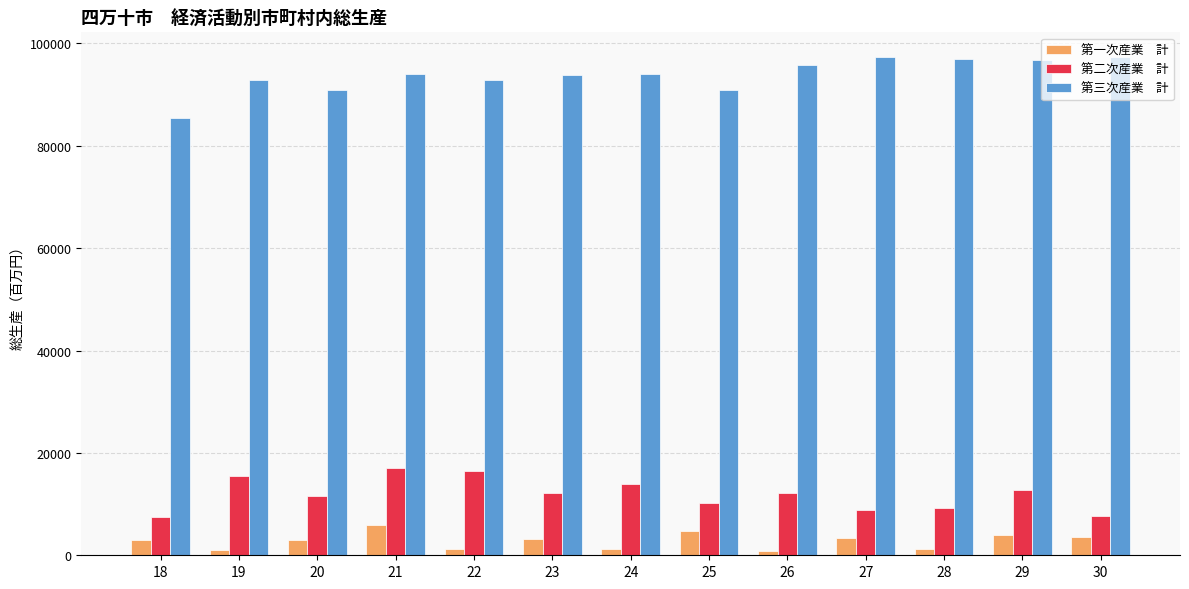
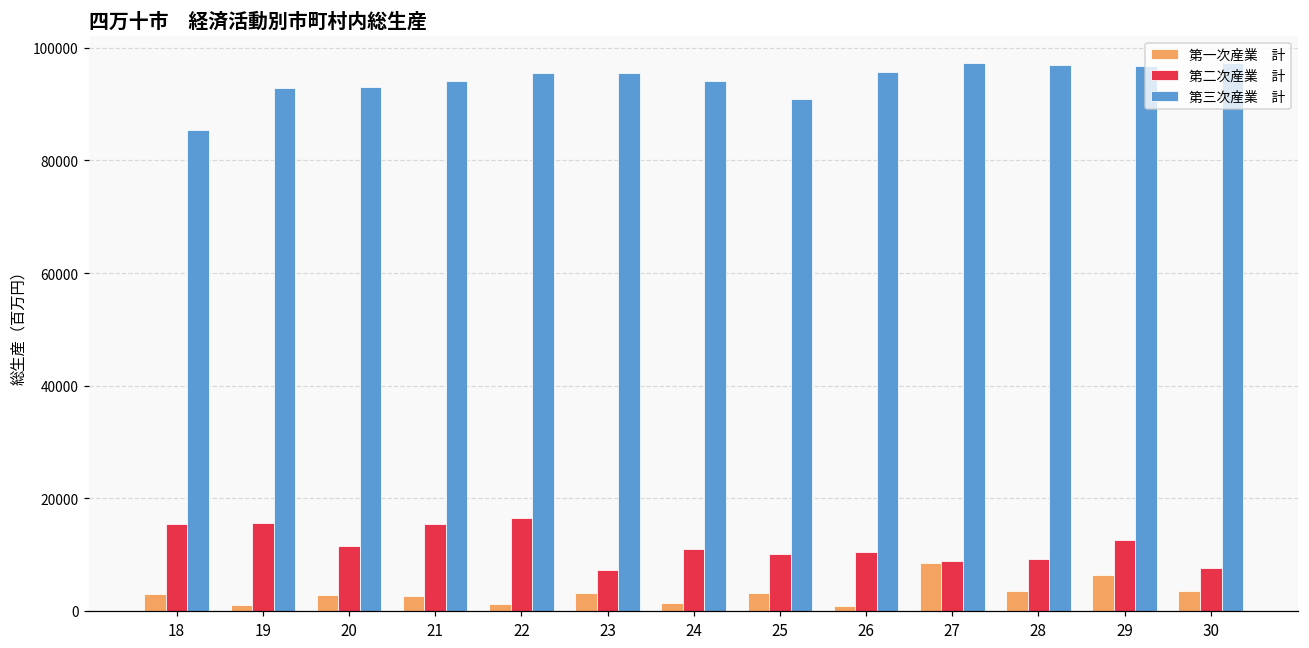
  {
    "第一次産業 計": {
      "18": 3000,
      "19": 1000,
      "20": 3000,
-     "21": 6000,
+     "21": 3000,
      "22": 1000,
      "23": 3000,
      "24": 1000,
-     "25": 5000,
+     "25": 3000,
      "26": 1000,
-     "27": 3000,
-     "28": 1000,
-     "29": 4000,
+     "27": 9000,
+     "28": 4000,
+     "29": 6000,
      "30": 4000
    },
    "第二次産業 計": {
-     "18": 8000,
+     "18": 16000,
      "19": 16000,
      "20": 11000,
-     "21": 17000,
+     "21": 15000,
      "22": 17000,
-     "23": 12000,
-     "24": 14000,
+     "23": 7000,
+     "24": 11000,
      "25": 10000,
-     "26": 12000,
+     "26": 10000,
      "27": 9000,
      "28": 9000,
      "29": 13000,
      "30": 8000
    },
    "第三次産業 計": {
      "18": 85000,
      "19": 93000,
-     "20": 91000,
+     "20": 93000,
      "21": 94000,
-     "22": 93000,
-     "23": 94000,
+     "22": 96000,
+     "23": 96000,
      "24": 94000,
      "25": 91000,
      "26": 96000,
      "27": 97000,
      "28": 97000
    }
  }
